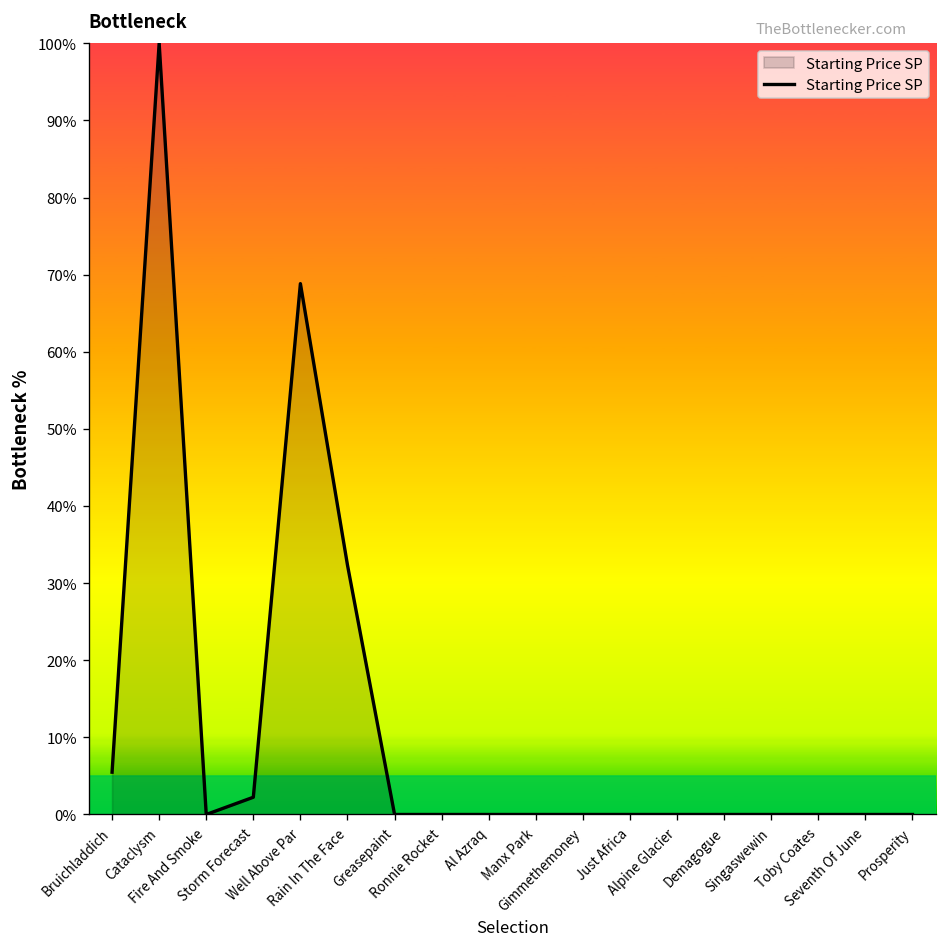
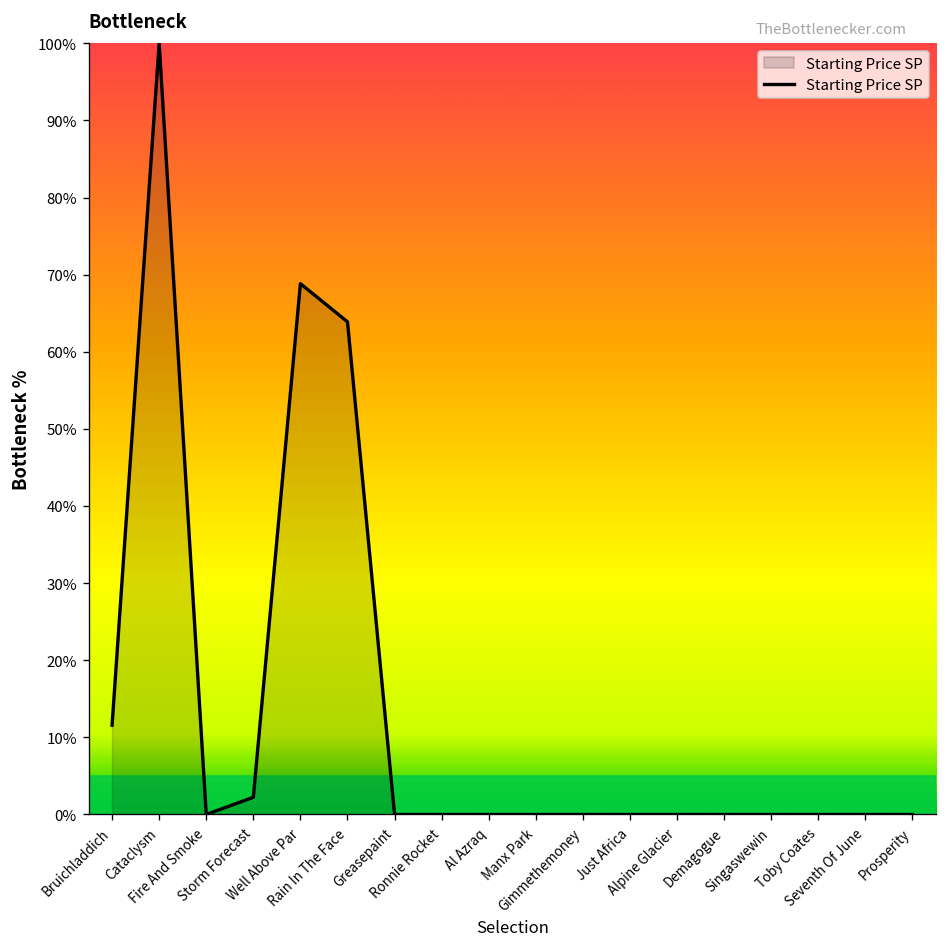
  {
-   "Bruichladdich": "5%",
+   "Bruichladdich": "12%",
    "Cataclysm": "100%",
    "Well Above Par": "69%",
-   "Rain In The Face": "32%"
+   "Rain In The Face": "64%"
  }
